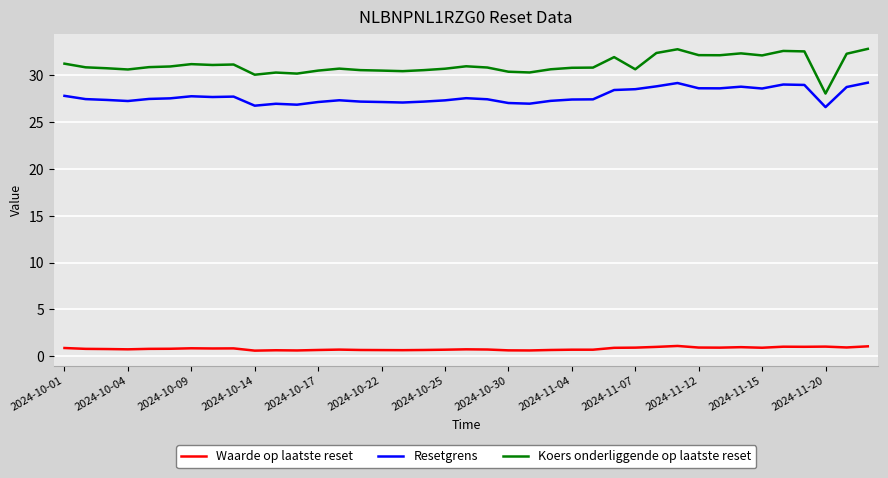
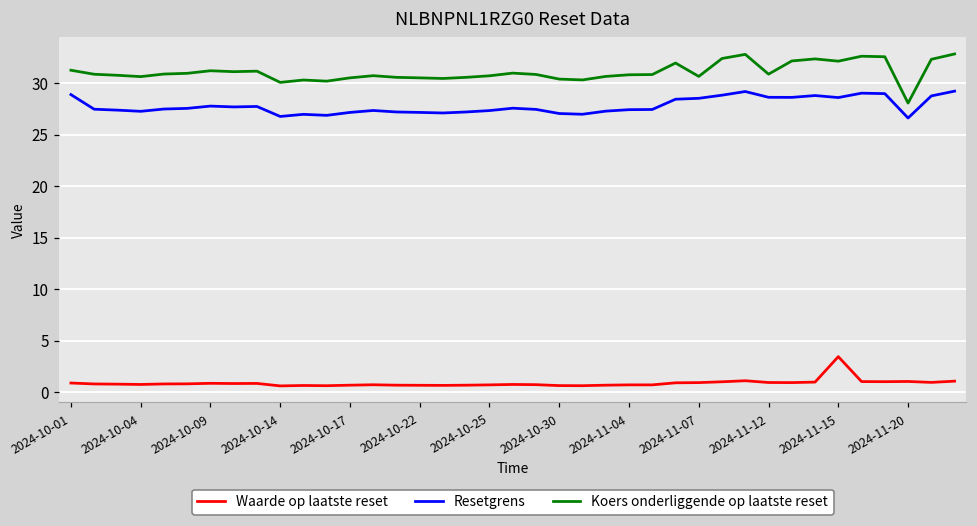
  {
    "Waarde op laatste reset": {
      "2024-10-01": 1,
      "2024-10-04": 1,
      "2024-10-09": 1,
      "2024-10-14": 1,
      "2024-10-17": 1,
      "2024-10-22": 1,
      "2024-10-25": 1,
      "2024-10-30": 1,
      "2024-11-04": 1,
      "2024-11-07": 1,
      "2024-11-12": 1,
-     "2024-11-15": 1,
+     "2024-11-15": 3,
      "2024-11-20": 1
    },
    "Resetgrens": {
-     "2024-10-01": 28,
+     "2024-10-01": 29,
      "2024-10-04": 27,
      "2024-10-09": 28,
      "2024-10-14": 27,
      "2024-10-17": 27,
      "2024-10-22": 27,
      "2024-10-25": 27,
      "2024-10-30": 27,
      "2024-11-04": 27,
      "2024-11-07": 29,
      "2024-11-12": 29,
      "2024-11-15": 29,
      "2024-11-20": 27
    },
    "Koers onderliggende op laatste reset": {
      "2024-10-01": 31,
      "2024-10-04": 31,
      "2024-10-09": 31,
      "2024-10-14": 30,
      "2024-10-17": 31,
      "2024-10-22": 31,
      "2024-10-25": 31,
      "2024-10-30": 30,
      "2024-11-04": 31,
      "2024-11-07": 31,
-     "2024-11-12": 32,
+     "2024-11-12": 31,
      "2024-11-15": 32,
      "2024-11-20": 28
    }
  }
